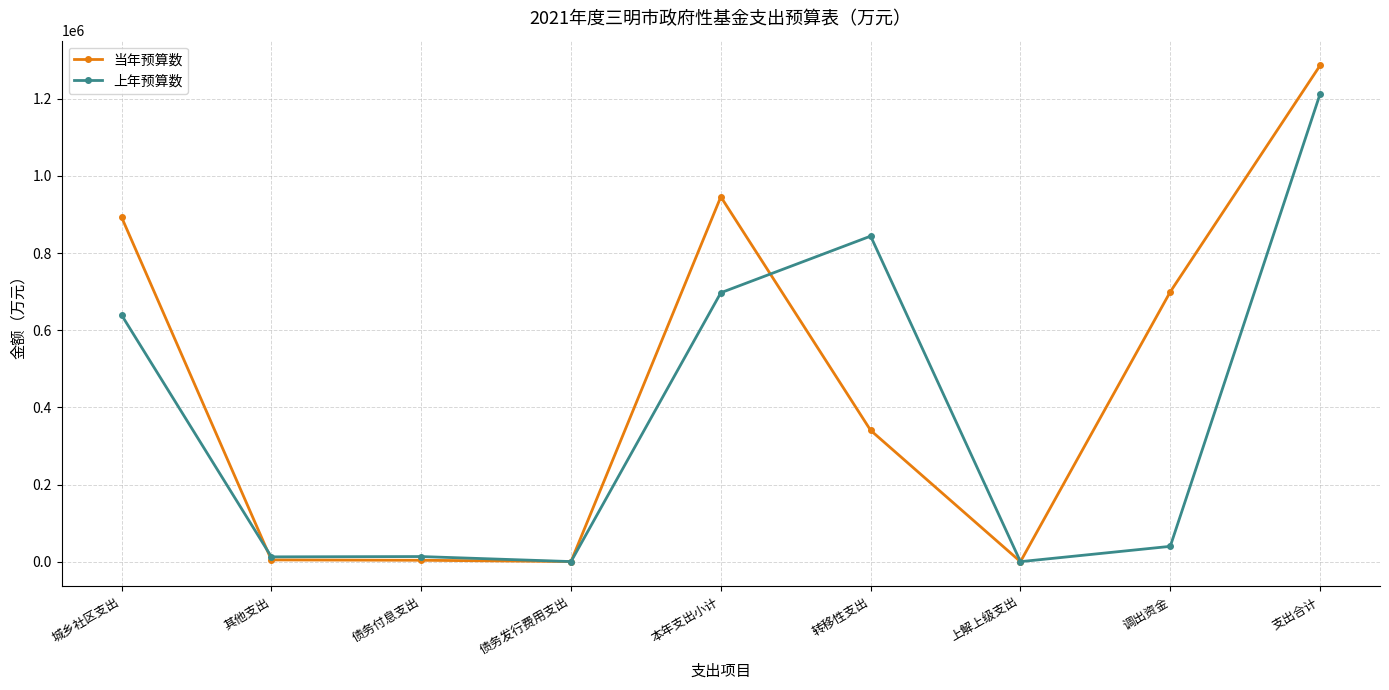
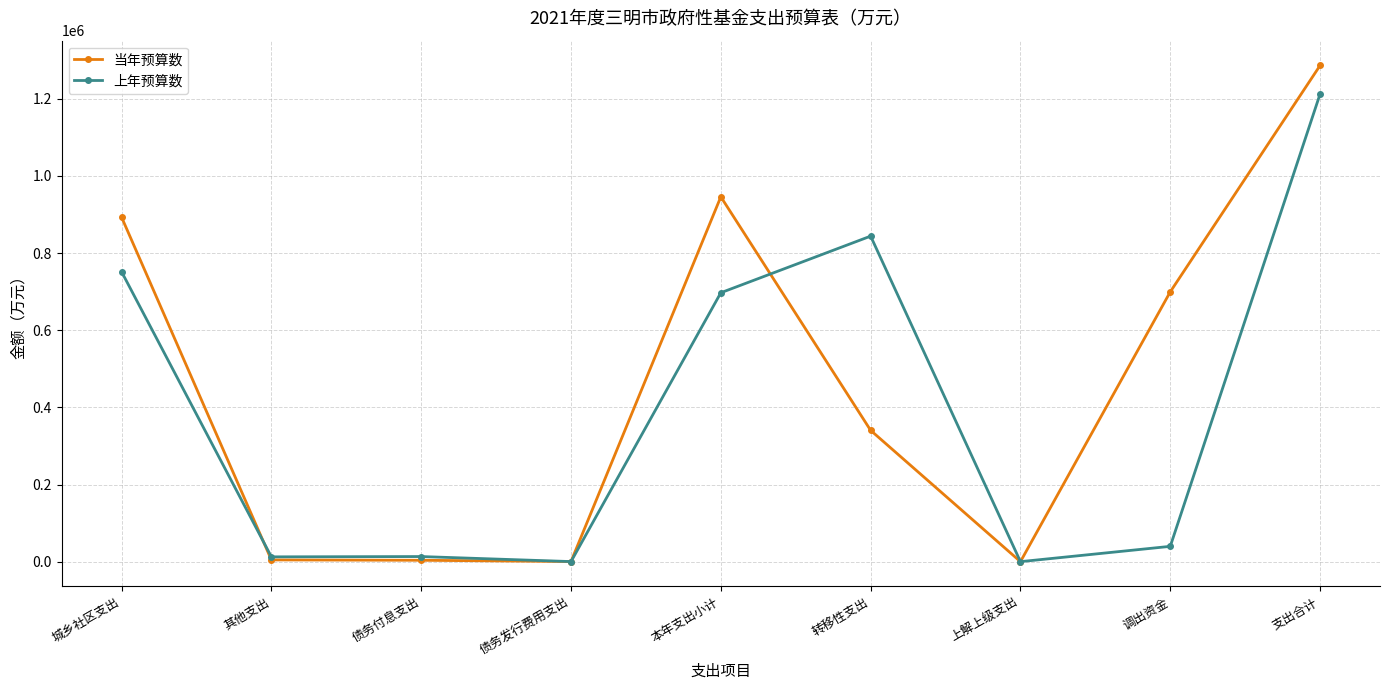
  {
    "当年预算数": {
      "城乡社区支出": 890000,
      "其他支出": 0,
      "债务付息支出": 0,
      "本年支出小计": 950000,
      "转移性支出": 340000,
      "调出资金": 700000,
      "支出合计": 1290000
    },
    "上年预算数": {
-     "城乡社区支出": 640000,
+     "城乡社区支出": 750000,
      "其他支出": 10000,
      "债务付息支出": 10000,
      "本年支出小计": 700000,
      "转移性支出": 840000,
      "调出资金": 40000,
      "支出合计": 1210000
    }
  }
